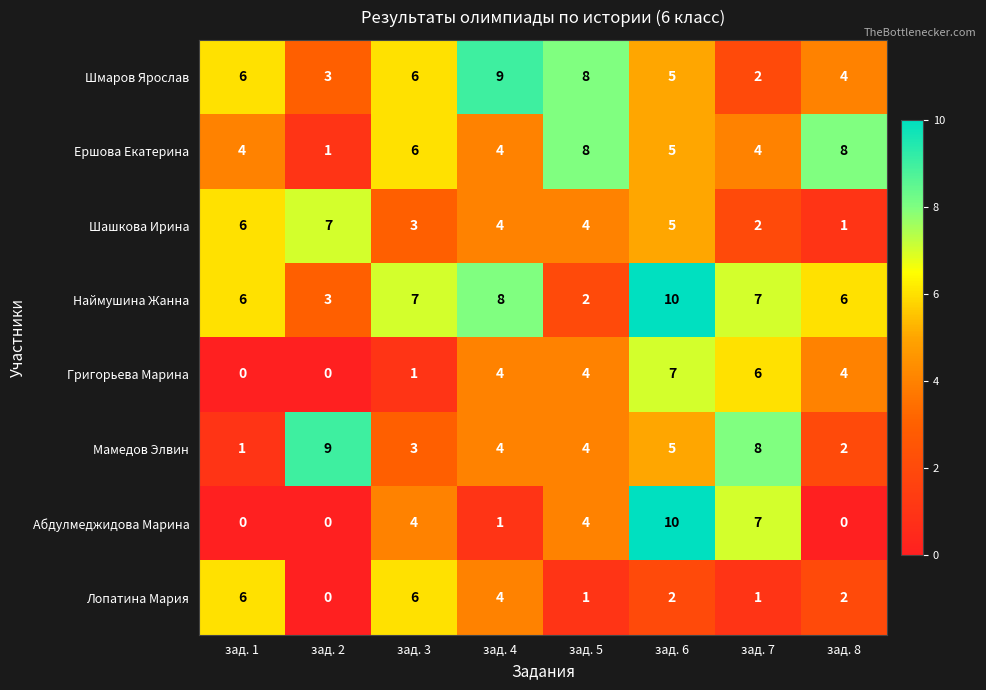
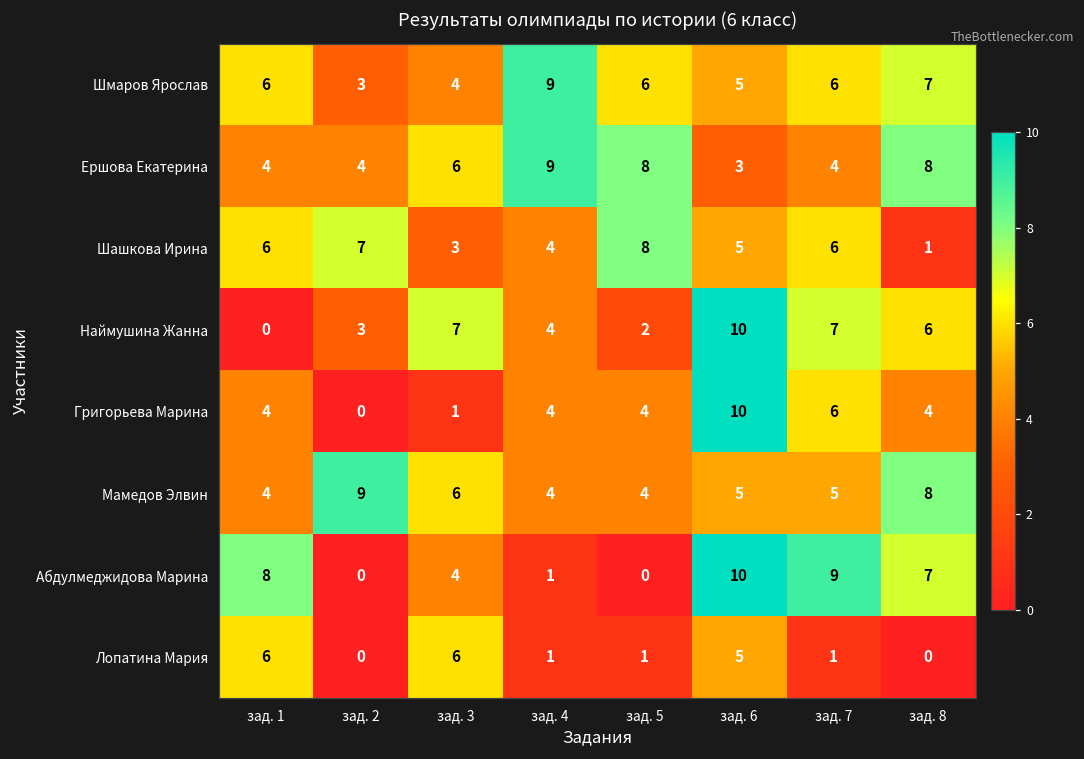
  {
    "Шмаров Ярослав": {
      "зад. 1": 6,
      "зад. 2": 3,
-     "зад. 3": 6,
+     "зад. 3": 4,
      "зад. 4": 9,
-     "зад. 5": 8,
+     "зад. 5": 6,
      "зад. 6": 5,
-     "зад. 7": 2,
-     "зад. 8": 4
+     "зад. 7": 6,
+     "зад. 8": 7
    },
    "Ершова Екатерина": {
      "зад. 1": 4,
-     "зад. 2": 1,
+     "зад. 2": 4,
      "зад. 3": 6,
-     "зад. 4": 4,
+     "зад. 4": 9,
      "зад. 5": 8,
-     "зад. 6": 5,
+     "зад. 6": 3,
      "зад. 7": 4,
      "зад. 8": 8
    },
    "Шашкова Ирина": {
      "зад. 1": 6,
      "зад. 2": 7,
      "зад. 3": 3,
      "зад. 4": 4,
-     "зад. 5": 4,
+     "зад. 5": 8,
      "зад. 6": 5,
-     "зад. 7": 2,
+     "зад. 7": 6,
      "зад. 8": 1
    },
    "Наймушина Жанна": {
-     "зад. 1": 6,
+     "зад. 1": 0,
      "зад. 2": 3,
      "зад. 3": 7,
-     "зад. 4": 8,
+     "зад. 4": 4,
      "зад. 5": 2,
      "зад. 6": 10,
      "зад. 7": 7,
      "зад. 8": 6
    },
    "Григорьева Марина": {
-     "зад. 1": 0,
+     "зад. 1": 4,
      "зад. 2": 0,
      "зад. 3": 1,
      "зад. 4": 4,
      "зад. 5": 4,
-     "зад. 6": 7,
+     "зад. 6": 10,
      "зад. 7": 6,
      "зад. 8": 4
    },
    "Мамедов Элвин": {
-     "зад. 1": 1,
+     "зад. 1": 4,
      "зад. 2": 9,
-     "зад. 3": 3,
+     "зад. 3": 6,
      "зад. 4": 4,
      "зад. 5": 4,
      "зад. 6": 5,
-     "зад. 7": 8,
-     "зад. 8": 2
+     "зад. 7": 5,
+     "зад. 8": 8
    },
    "Абдулмеджидова Марина": {
-     "зад. 1": 0,
+     "зад. 1": 8,
      "зад. 2": 0,
      "зад. 3": 4,
      "зад. 4": 1,
-     "зад. 5": 4,
+     "зад. 5": 0,
      "зад. 6": 10,
-     "зад. 7": 7,
-     "зад. 8": 0
+     "зад. 7": 9,
+     "зад. 8": 7
    },
    "Лопатина Мария": {
      "зад. 1": 6,
      "зад. 2": 0,
      "зад. 3": 6,
-     "зад. 4": 4,
+     "зад. 4": 1,
      "зад. 5": 1,
-     "зад. 6": 2,
+     "зад. 6": 5,
      "зад. 7": 1,
-     "зад. 8": 2
+     "зад. 8": 0
    }
  }
